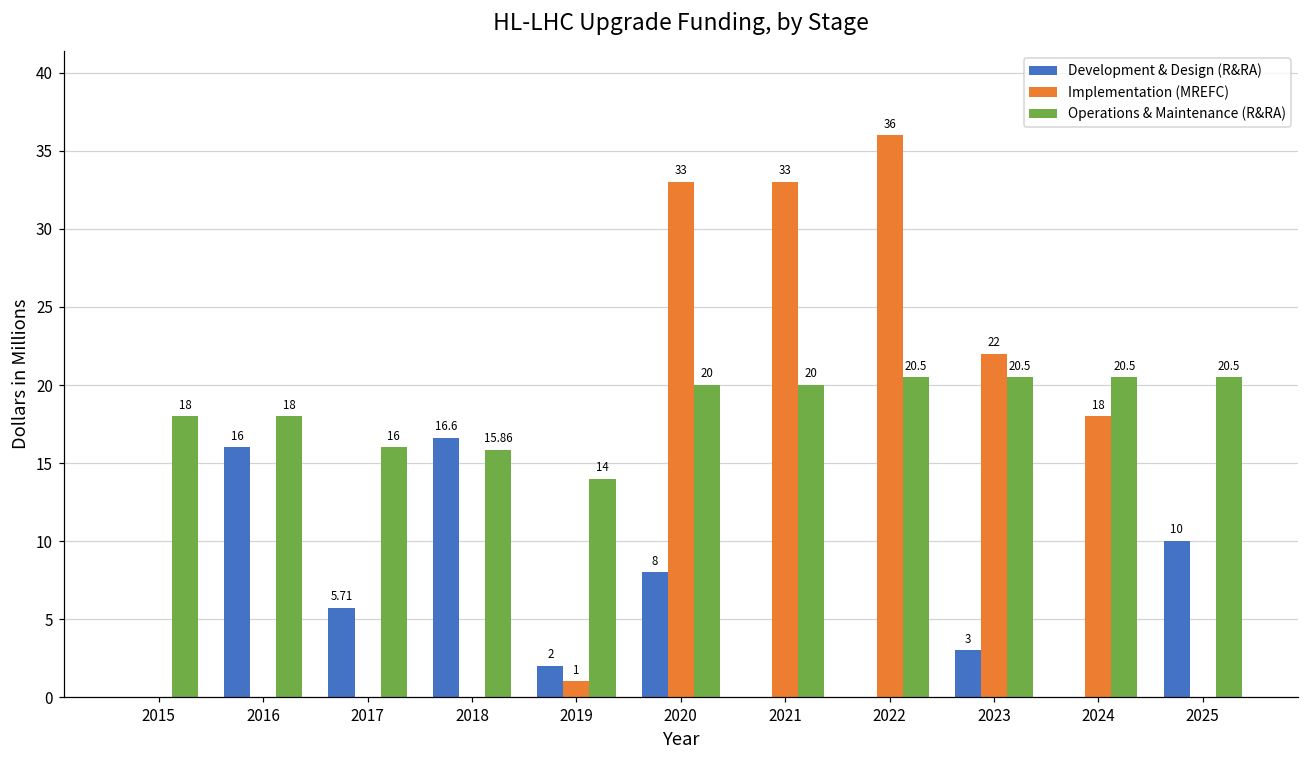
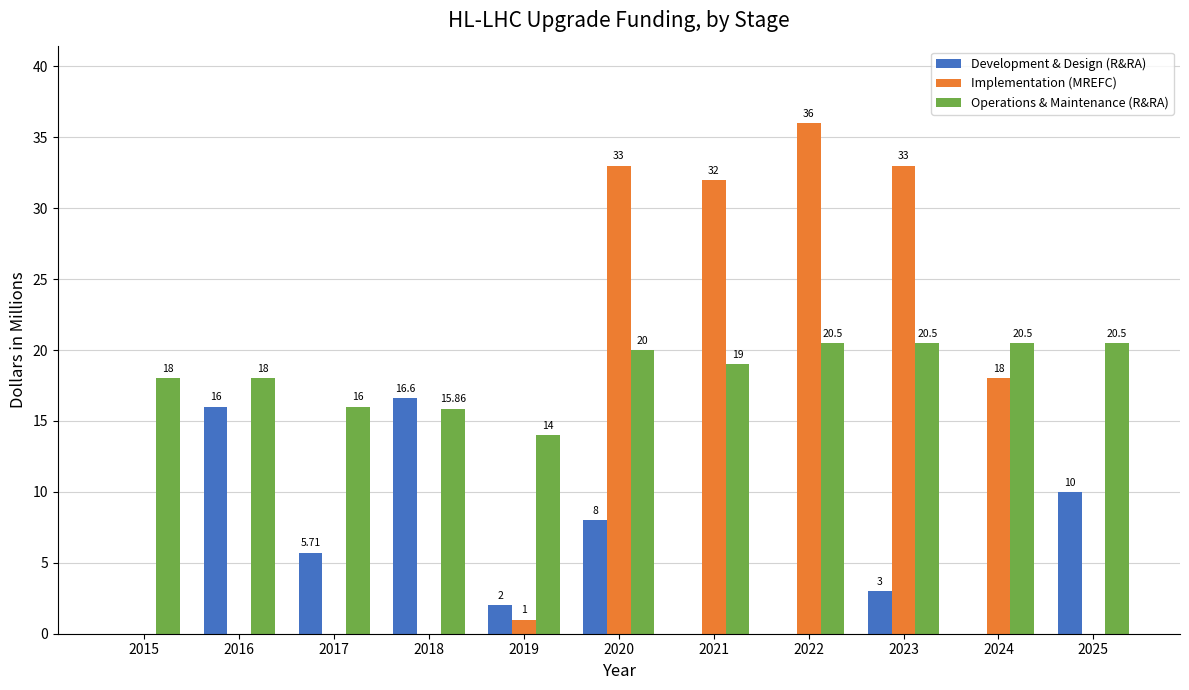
  {
    "Development & Design (R&RA)": {
      "2016": 16,
      "2017": 5.71,
      "2018": 16.6,
      "2019": 2,
      "2020": 8,
      "2023": 3,
      "2025": 10
    },
    "Implementation (MREFC)": {
      "2019": 1,
      "2020": 33,
-     "2021": 33,
+     "2021": 32,
      "2022": 36,
-     "2023": 22,
+     "2023": 33,
      "2024": 18
    },
    "Operations & Maintenance (R&RA)": {
      "2015": 18,
      "2016": 18,
      "2017": 16,
      "2018": 15.86,
      "2019": 14,
      "2020": 20,
-     "2021": 20,
+     "2021": 19,
      "2022": 20.5,
      "2023": 20.5,
      "2024": 20.5,
      "2025": 20.5
    }
  }
